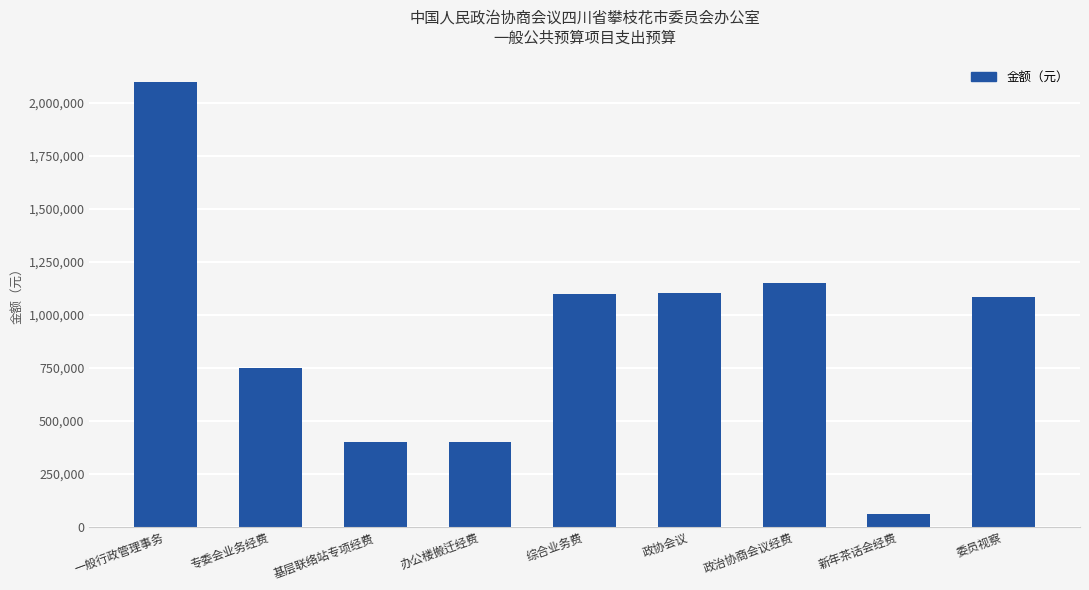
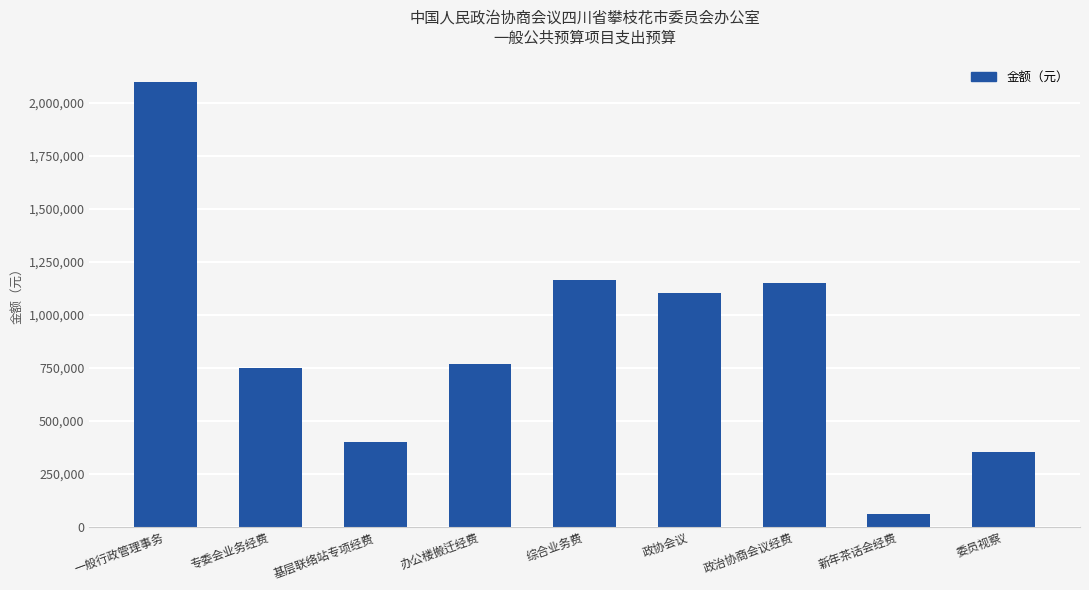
  {
    "一般行政管理事务": "2,100,000",
    "专委会业务经费": "750,000",
    "基层联络站专项经费": "400,000",
-   "办公楼搬迁经费": "400,000",
-   "综合业务费": "1,100,000",
+   "办公楼搬迁经费": "770,000",
+   "综合业务费": "1,160,000",
    "政协会议": "1,100,000",
    "政治协商会议经费": "1,150,000",
    "新年茶话会经费": "60,000",
-   "委员视察": "1,080,000"
+   "委员视察": "350,000"
  }
